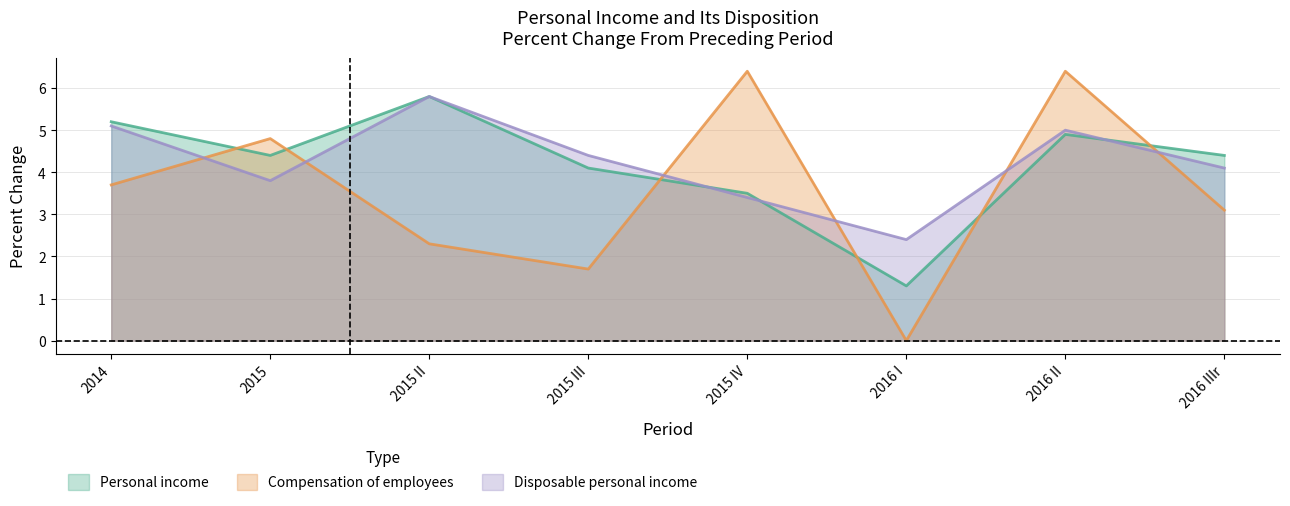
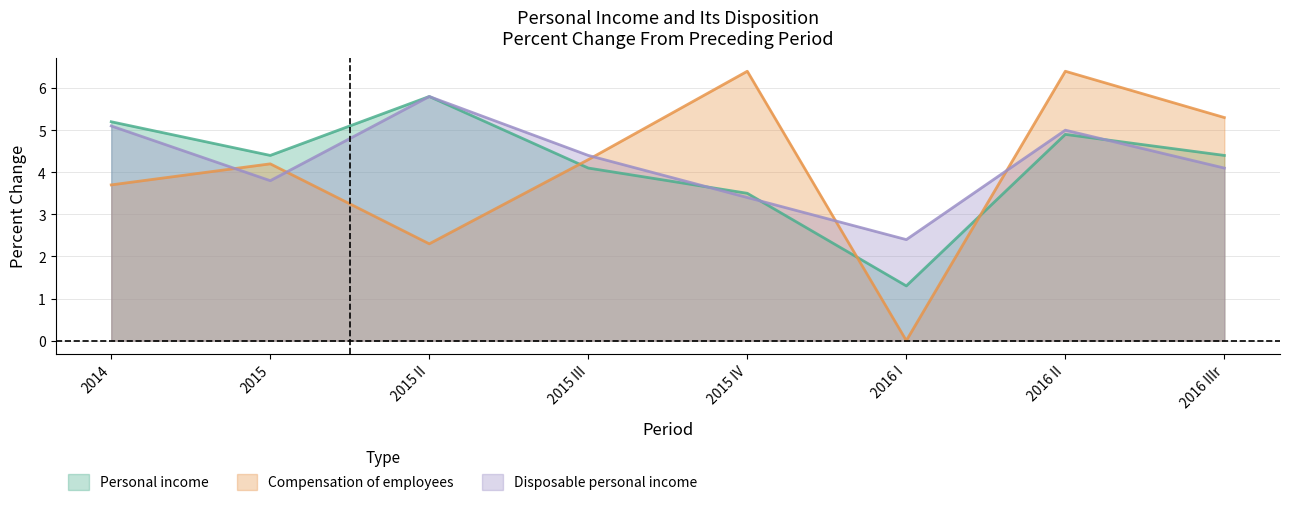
  {
    "Compensation of employees": {
      "2014": 3.7,
-     "2015": 4.8,
+     "2015": 4.2,
      "2015 II": 2.3,
-     "2015 III": 1.7,
+     "2015 III": 4.3,
      "2015 IV": 6.4,
      "2016 I": 0.0,
      "2016 II": 6.4,
-     "2016 IIIr": 3.1
+     "2016 IIIr": 5.3
    }
  }
